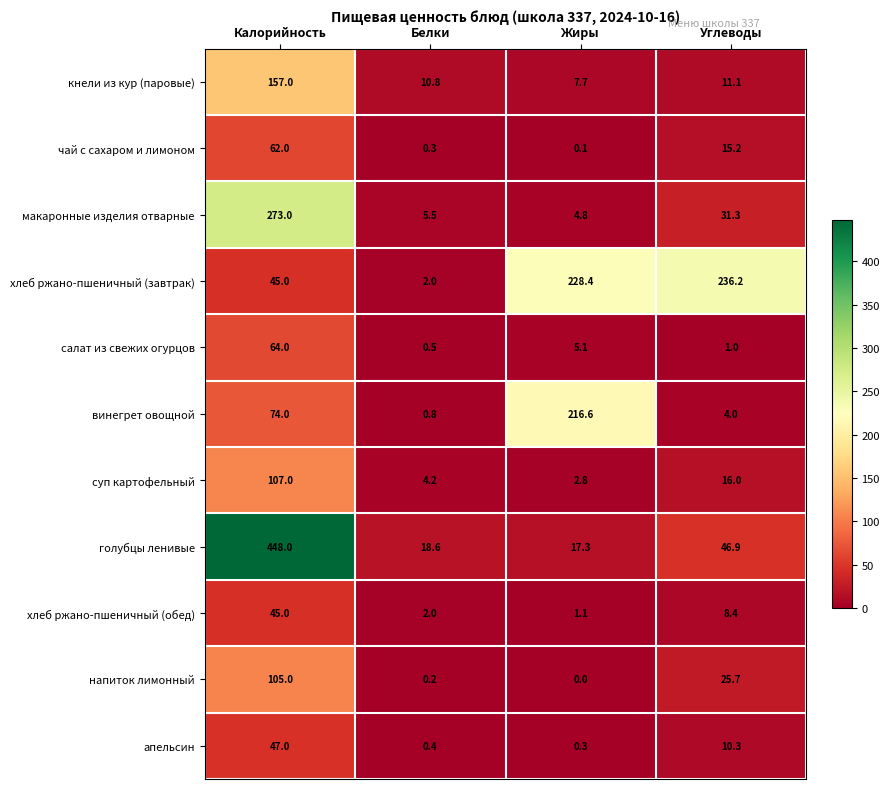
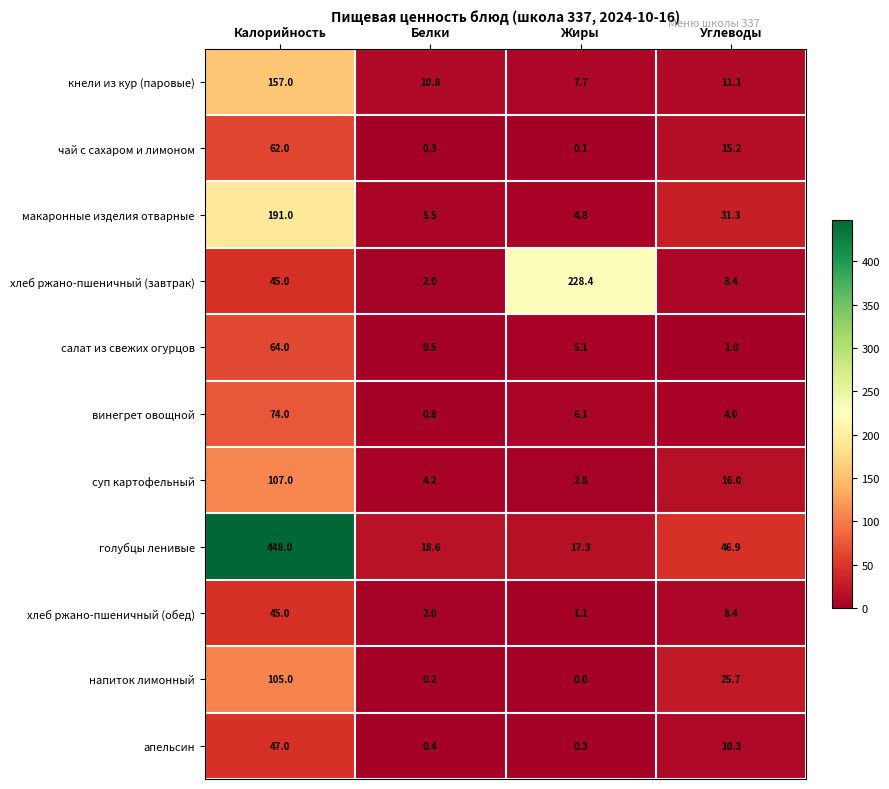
  {
    "кнели из кур (паровые)": {
      "Калорийность": 157.0,
      "Белки": 10.8,
      "Жиры": 7.7,
      "Углеводы": 11.1
    },
    "чай с сахаром и лимоном": {
      "Калорийность": 62.0,
      "Белки": 0.3,
      "Жиры": 0.1,
      "Углеводы": 15.2
    },
    "макаронные изделия отварные": {
-     "Калорийность": 273.0,
+     "Калорийность": 191.0,
      "Белки": 5.5,
      "Жиры": 4.8,
      "Углеводы": 31.3
    },
    "хлеб ржано-пшеничный (завтрак)": {
      "Калорийность": 45.0,
      "Белки": 2.0,
      "Жиры": 228.4,
-     "Углеводы": 236.2
+     "Углеводы": 8.4
    },
    "салат из свежих огурцов": {
      "Калорийность": 64.0,
      "Белки": 0.5,
      "Жиры": 5.1,
      "Углеводы": 1.0
    },
    "винегрет овощной": {
      "Калорийность": 74.0,
      "Белки": 0.8,
-     "Жиры": 216.6,
+     "Жиры": 6.1,
      "Углеводы": 4.0
    },
    "суп картофельный": {
      "Калорийность": 107.0,
      "Белки": 4.2,
      "Жиры": 2.8,
      "Углеводы": 16.0
    },
    "голубцы ленивые": {
      "Калорийность": 448.0,
      "Белки": 18.6,
      "Жиры": 17.3,
      "Углеводы": 46.9
    },
    "хлеб ржано-пшеничный (обед)": {
      "Калорийность": 45.0,
      "Белки": 2.0,
      "Жиры": 1.1,
      "Углеводы": 8.4
    },
    "напиток лимонный": {
      "Калорийность": 105.0,
      "Белки": 0.2,
      "Жиры": 0.0,
      "Углеводы": 25.7
    },
    "апельсин": {
      "Калорийность": 47.0,
      "Белки": 0.4,
      "Жиры": 0.3,
      "Углеводы": 10.3
    }
  }
